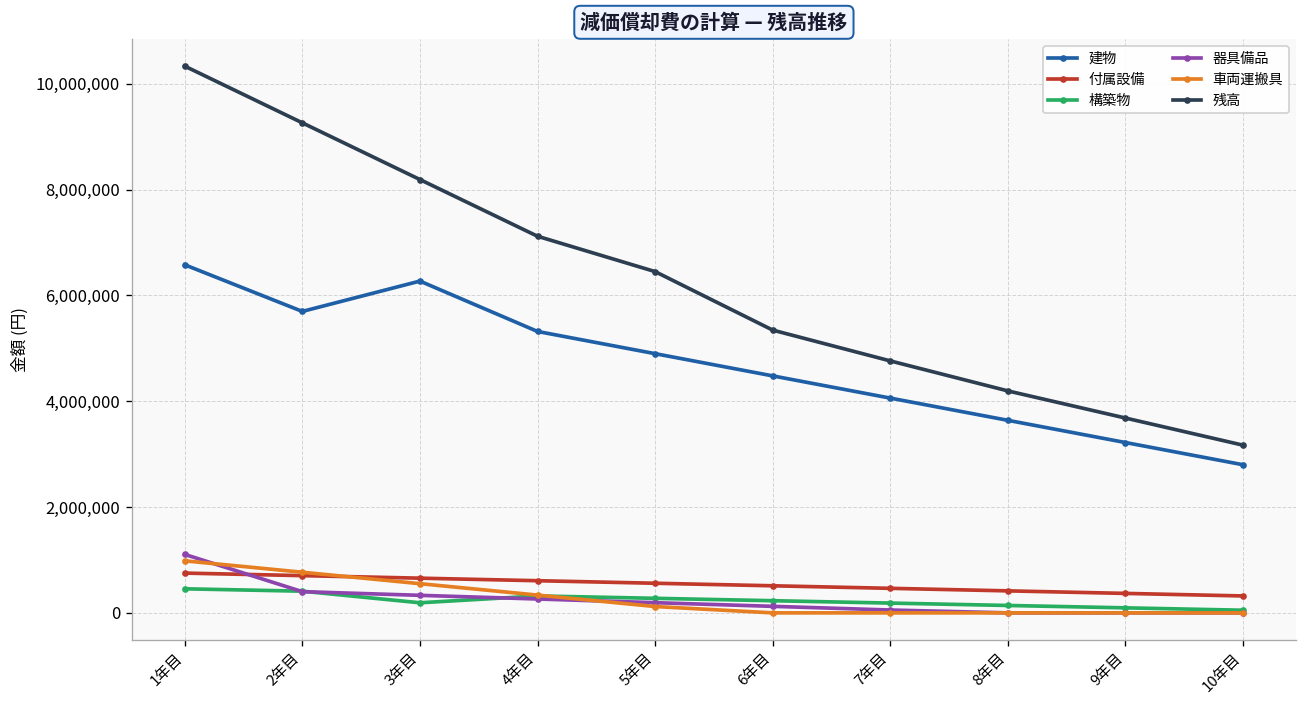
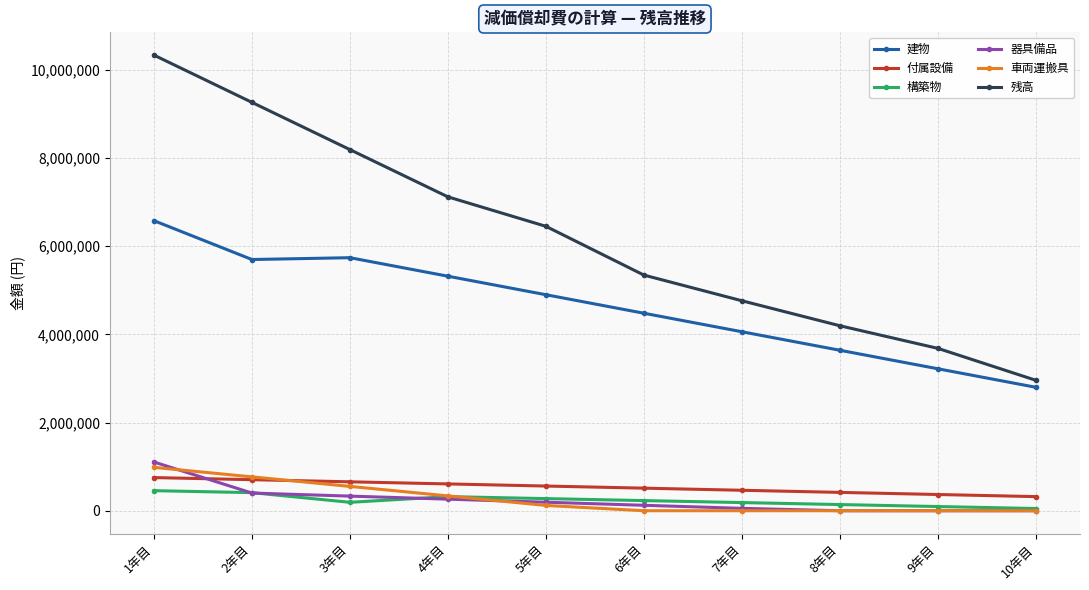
  {
    "建物": {
      "1年目": "6,600,000",
      "2年目": "5,700,000",
-     "3年目": "6,300,000",
+     "3年目": "5,700,000",
      "4年目": "5,300,000",
      "5年目": "4,900,000",
      "6年目": "4,500,000",
      "7年目": "4,100,000",
      "8年目": "3,600,000",
      "9年目": "3,200,000",
      "10年目": "2,800,000"
    },
    "付属設備": {
      "1年目": "800,000",
      "2年目": "700,000",
      "3年目": "700,000",
      "4年目": "600,000",
      "5年目": "600,000",
      "6年目": "500,000",
      "7年目": "500,000",
      "8年目": "400,000",
      "9年目": "400,000",
      "10年目": "300,000"
    },
    "構築物": {
      "1年目": "500,000",
      "3年目": "200,000",
      "5年目": "300,000",
      "6年目": "200,000",
      "7年目": "200,000",
      "8年目": "100,000",
      "9年目": "100,000"
    },
    "器具備品": {
      "1年目": "1,100,000",
      "3年目": "300,000",
      "4年目": "300,000",
      "5年目": "200,000",
      "6年目": "100,000"
    },
    "車両運搬具": {
      "1年目": "1,000,000",
      "2年目": "800,000",
      "3年目": "600,000",
      "5年目": "100,000",
      "6年目": "0"
    },
    "残高": {
      "1年目": "10,300,000",
      "2年目": "9,300,000",
      "3年目": "8,200,000",
      "4年目": "7,100,000",
      "5年目": "6,500,000",
      "6年目": "5,300,000",
      "7年目": "4,800,000",
      "8年目": "4,200,000",
      "9年目": "3,700,000",
-     "10年目": "3,200,000"
+     "10年目": "3,000,000"
    }
  }
